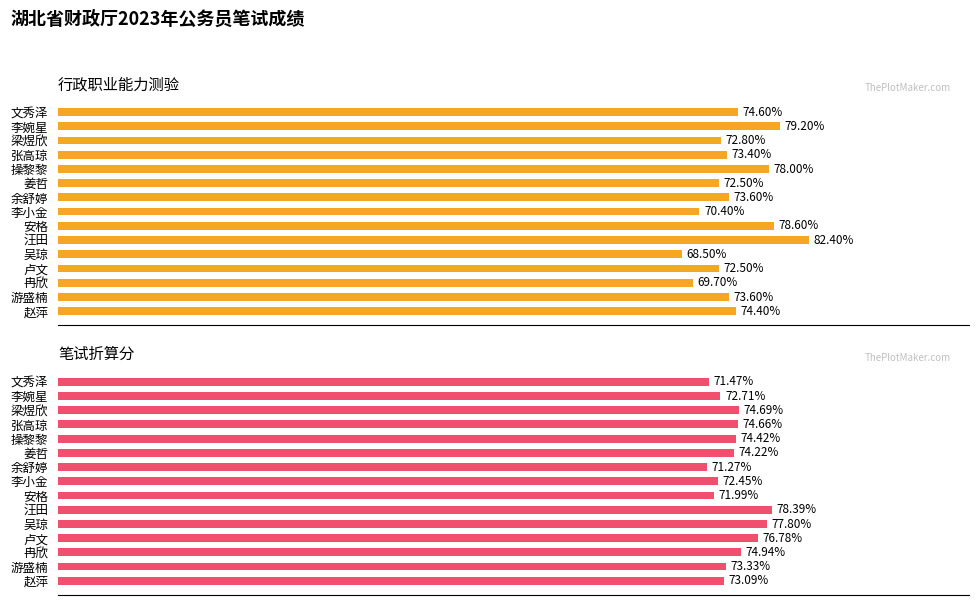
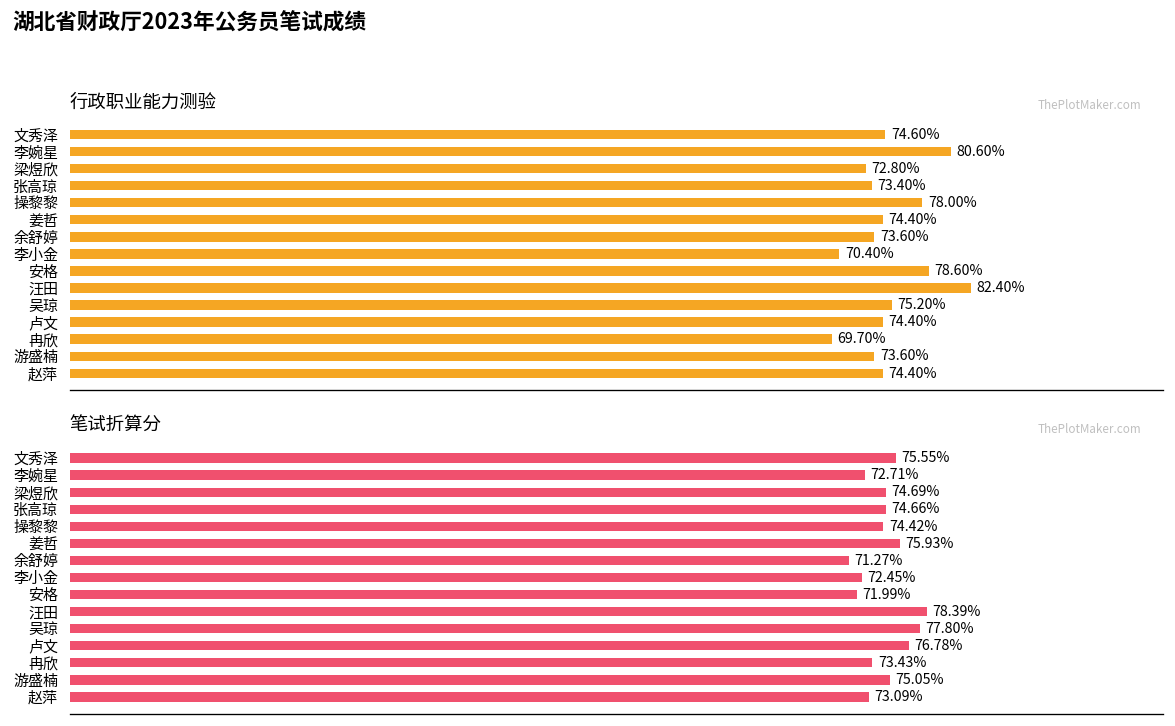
  {
    "行政职业能力测验": {
      "文秀泽": "74.60%",
-     "李婉星": "79.20%",
+     "李婉星": "80.60%",
      "梁煜欣": "72.80%",
      "张高琼": "73.40%",
      "操黎黎": "78.00%",
-     "姜哲": "72.50%",
+     "姜哲": "74.40%",
      "余舒婷": "73.60%",
      "李小金": "70.40%",
      "安格": "78.60%",
      "汪田": "82.40%",
-     "吴琼": "68.50%",
-     "卢文": "72.50%",
+     "吴琼": "75.20%",
+     "卢文": "74.40%",
      "冉欣": "69.70%",
      "游盛楠": "73.60%",
      "赵萍": "74.40%"
    },
    "笔试折算分": {
-     "文秀泽": "71.47%",
+     "文秀泽": "75.55%",
      "李婉星": "72.71%",
      "梁煜欣": "74.69%",
      "张高琼": "74.66%",
      "操黎黎": "74.42%",
-     "姜哲": "74.22%",
+     "姜哲": "75.93%",
      "余舒婷": "71.27%",
      "李小金": "72.45%",
      "安格": "71.99%",
      "汪田": "78.39%",
      "吴琼": "77.80%",
      "卢文": "76.78%",
-     "冉欣": "74.94%",
-     "游盛楠": "73.33%",
+     "冉欣": "73.43%",
+     "游盛楠": "75.05%",
      "赵萍": "73.09%"
    }
  }
